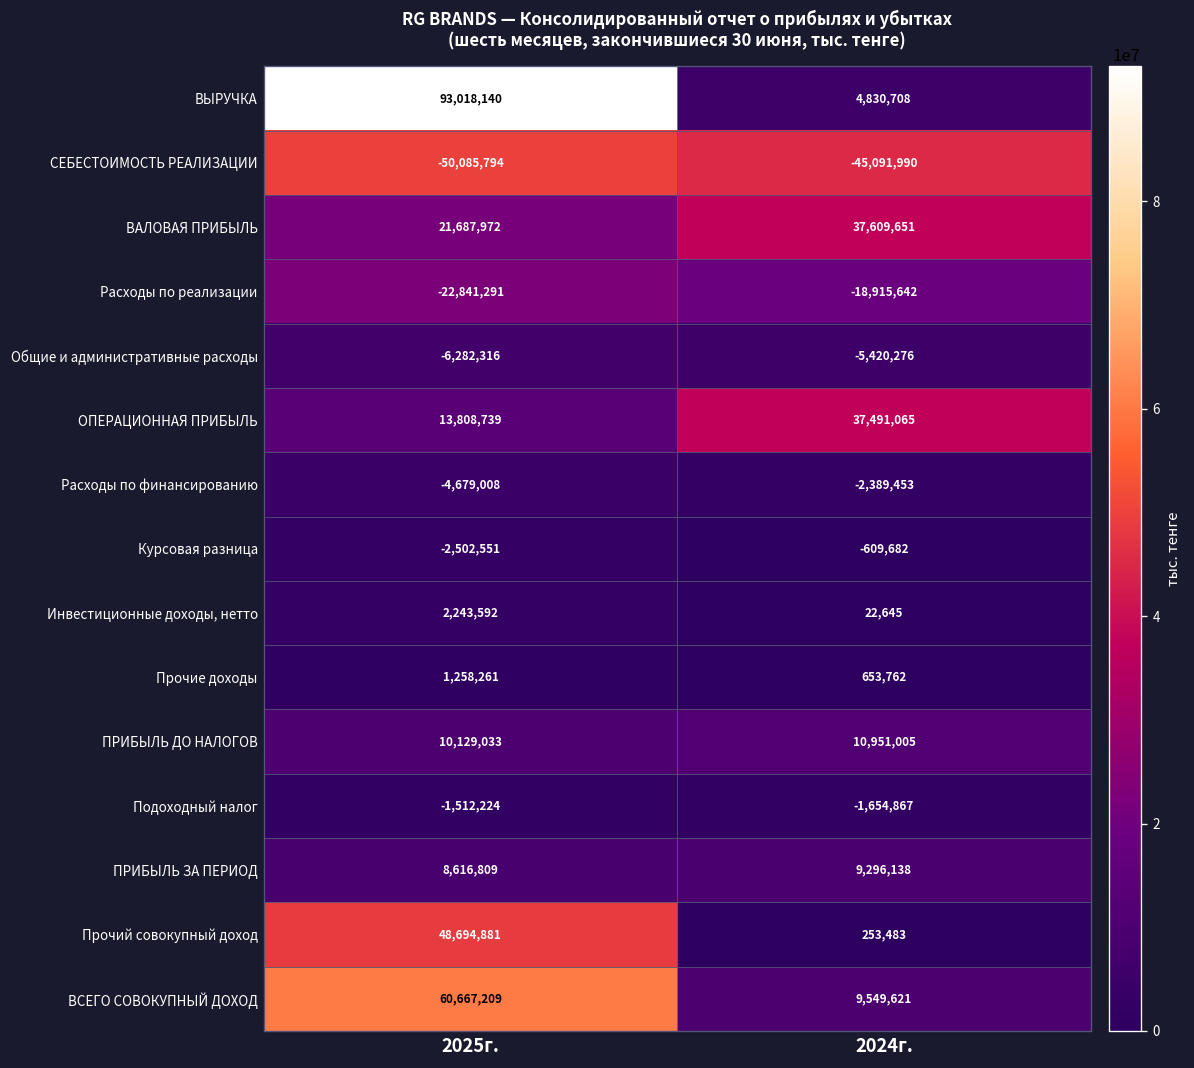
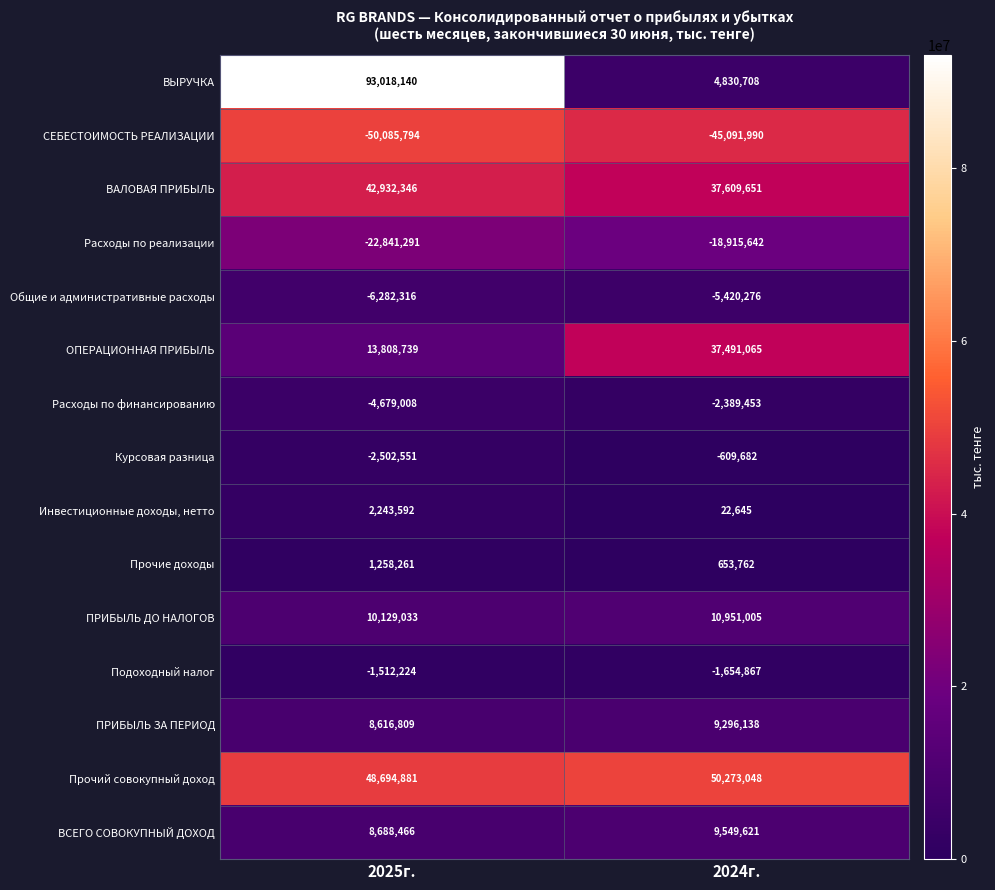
  {
    "ВЫРУЧКА": {
      "2025г.": "93,018,140",
      "2024г.": "4,830,708"
    },
    "СЕБЕСТОИМОСТЬ РЕАЛИЗАЦИИ": {
      "2025г.": "-50,085,794",
      "2024г.": "-45,091,990"
    },
    "ВАЛОВАЯ ПРИБЫЛЬ": {
-     "2025г.": "21,687,972",
+     "2025г.": "42,932,346",
      "2024г.": "37,609,651"
    },
    "Расходы по реализации": {
      "2025г.": "-22,841,291",
      "2024г.": "-18,915,642"
    },
    "Общие и административные расходы": {
      "2025г.": "-6,282,316",
      "2024г.": "-5,420,276"
    },
    "ОПЕРАЦИОННАЯ ПРИБЫЛЬ": {
      "2025г.": "13,808,739",
      "2024г.": "37,491,065"
    },
    "Расходы по финансированию": {
      "2025г.": "-4,679,008",
      "2024г.": "-2,389,453"
    },
    "Курсовая разница": {
      "2025г.": "-2,502,551",
      "2024г.": "-609,682"
    },
    "Инвестиционные доходы, нетто": {
      "2025г.": "2,243,592",
      "2024г.": "22,645"
    },
    "Прочие доходы": {
      "2025г.": "1,258,261",
      "2024г.": "653,762"
    },
    "ПРИБЫЛЬ ДО НАЛОГОВ": {
      "2025г.": "10,129,033",
      "2024г.": "10,951,005"
    },
    "Подоходный налог": {
      "2025г.": "-1,512,224",
      "2024г.": "-1,654,867"
    },
    "ПРИБЫЛЬ ЗА ПЕРИОД": {
      "2025г.": "8,616,809",
      "2024г.": "9,296,138"
    },
    "Прочий совокупный доход": {
      "2025г.": "48,694,881",
-     "2024г.": "253,483"
+     "2024г.": "50,273,048"
    },
    "ВСЕГО СОВОКУПНЫЙ ДОХОД": {
-     "2025г.": "60,667,209",
+     "2025г.": "8,688,466",
      "2024г.": "9,549,621"
    }
  }
